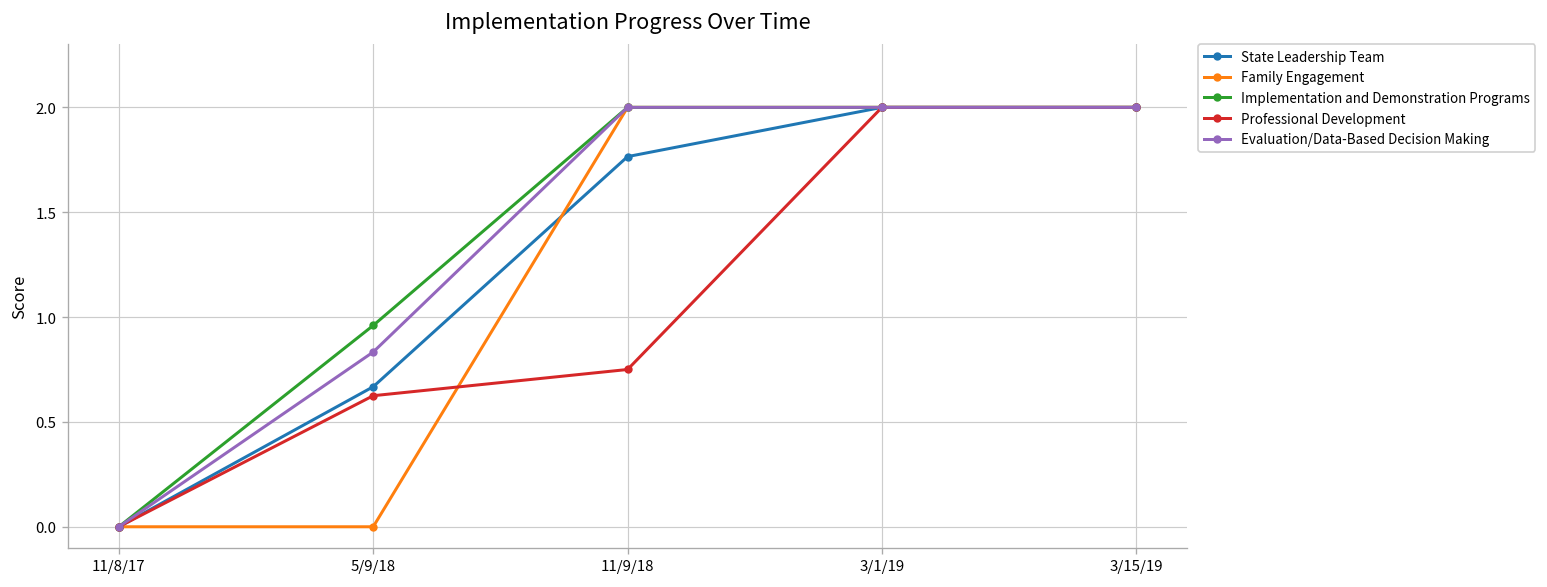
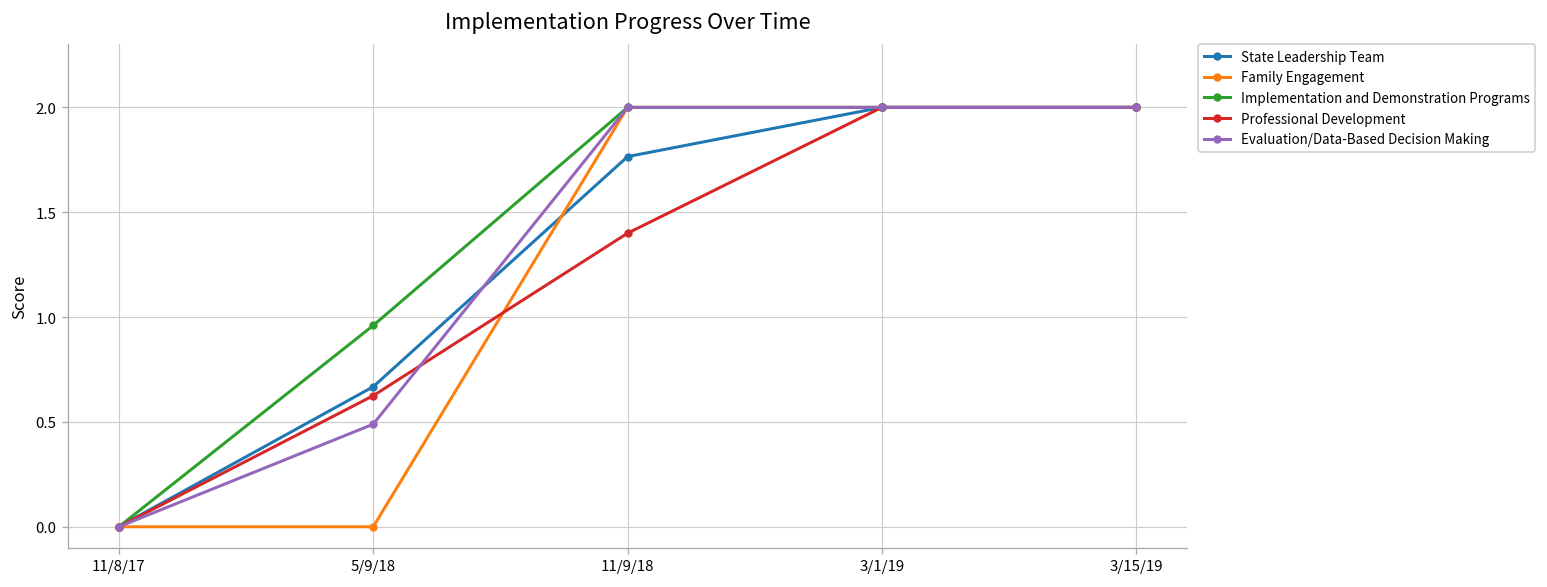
  {
    "State Leadership Team": {
      "5/9/18": 0.67,
      "11/9/18": 1.77
    },
    "Family Engagement": {
      "5/9/18": 0.00
    },
    "Implementation and Demonstration Programs": {
      "5/9/18": 0.96
    },
    "Professional Development": {
      "5/9/18": 0.63,
-     "11/9/18": 0.75
+     "11/9/18": 1.40
    },
    "Evaluation/Data-Based Decision Making": {
-     "5/9/18": 0.83
+     "5/9/18": 0.49
    }
  }
